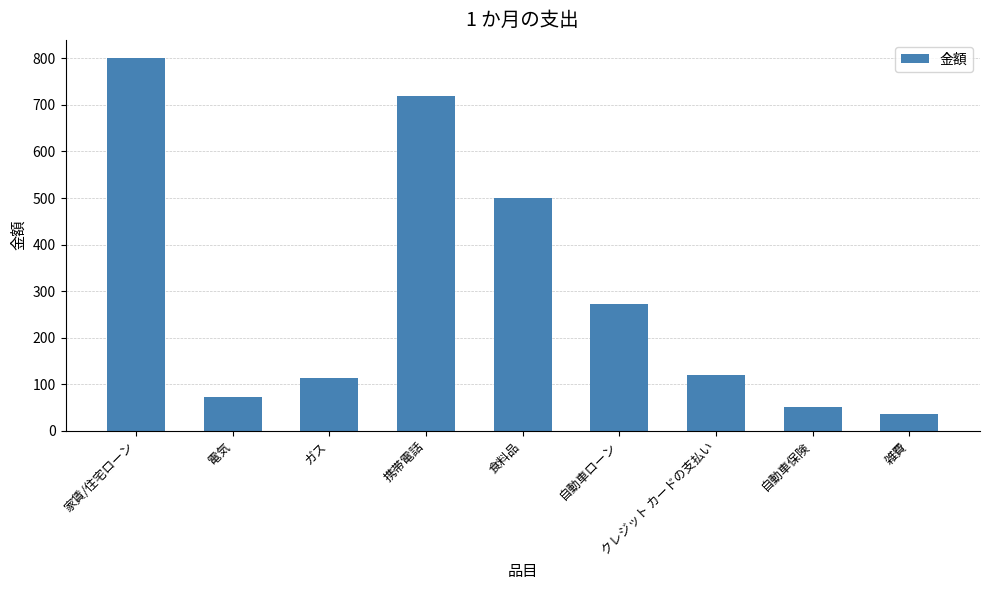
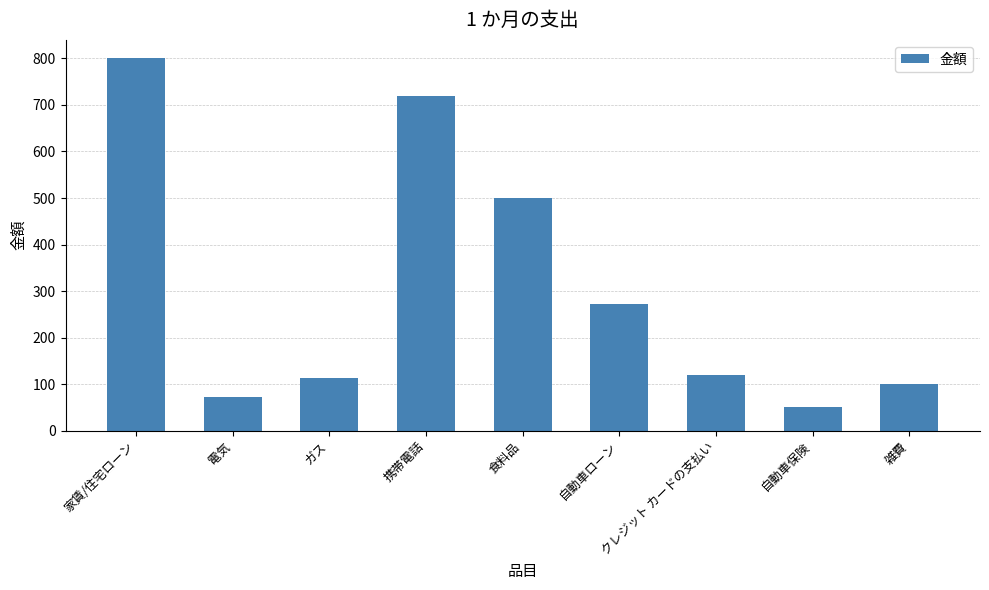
  {
    "家賃/住宅ローン": 800,
    "電気": 70,
    "ガス": 110,
    "携帯電話": 720,
    "食料品": 500,
    "自動車ローン": 270,
    "クレジット カードの支払い": 120,
    "自動車保険": 50,
-   "雑費": 40
+   "雑費": 100
  }
